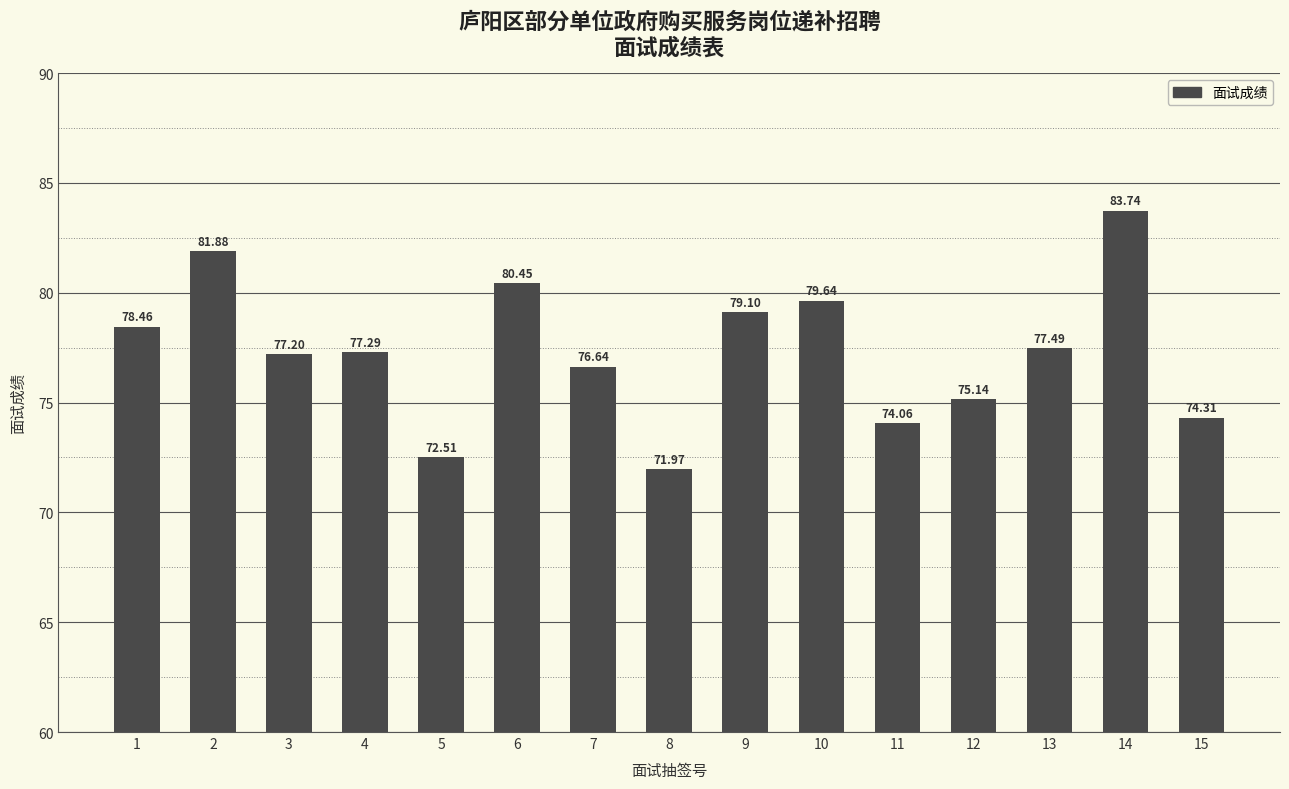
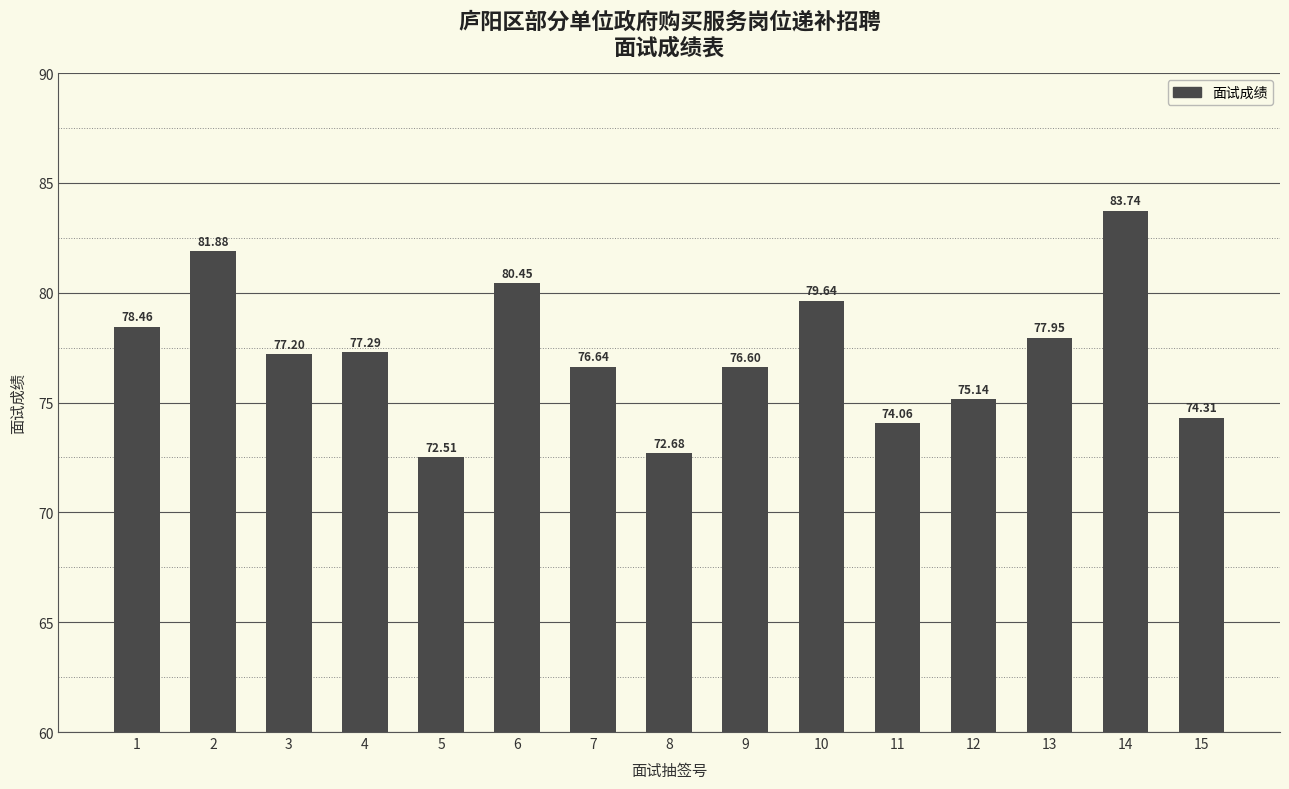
  {
    "1": 78.46,
    "2": 81.88,
    "3": 77.20,
    "4": 77.29,
    "5": 72.51,
    "6": 80.45,
    "7": 76.64,
-   "8": 71.97,
-   "9": 79.10,
+   "8": 72.68,
+   "9": 76.60,
    "10": 79.64,
    "11": 74.06,
    "12": 75.14,
-   "13": 77.49,
+   "13": 77.95,
    "14": 83.74,
    "15": 74.31
  }
